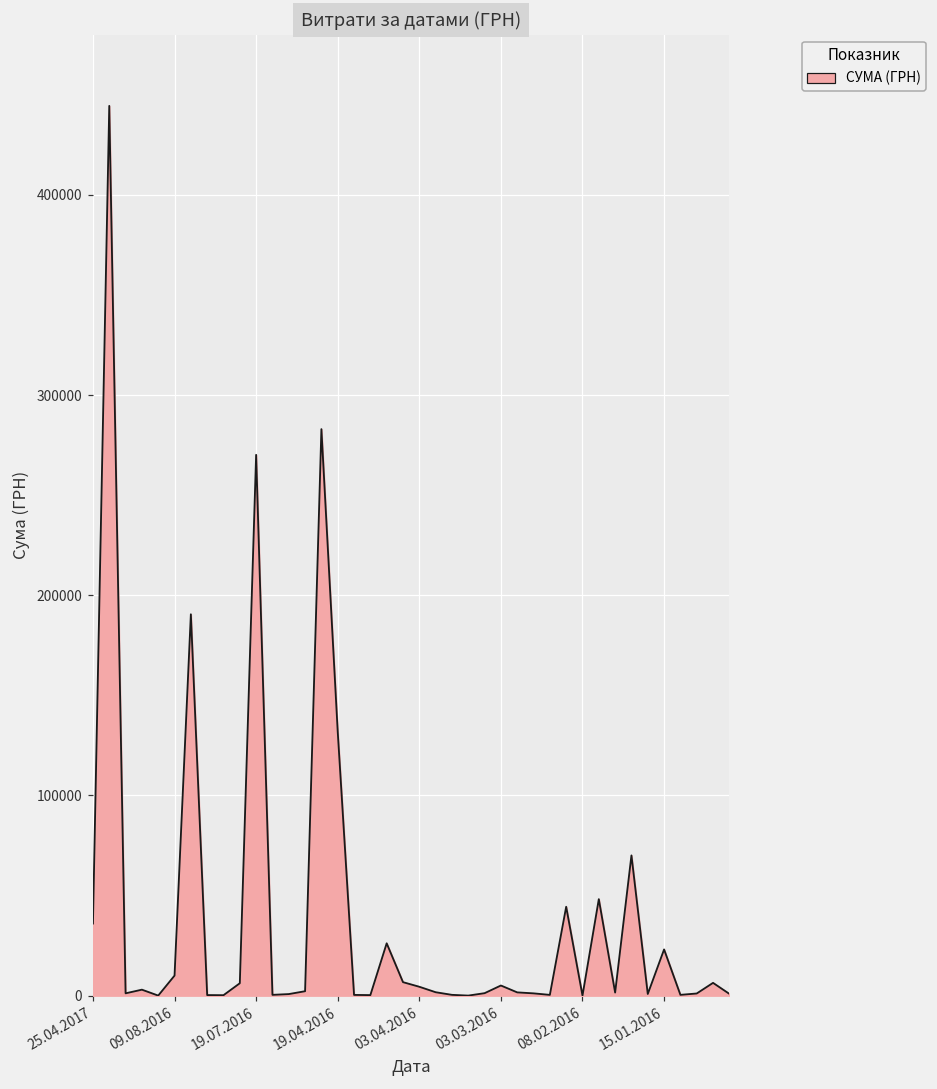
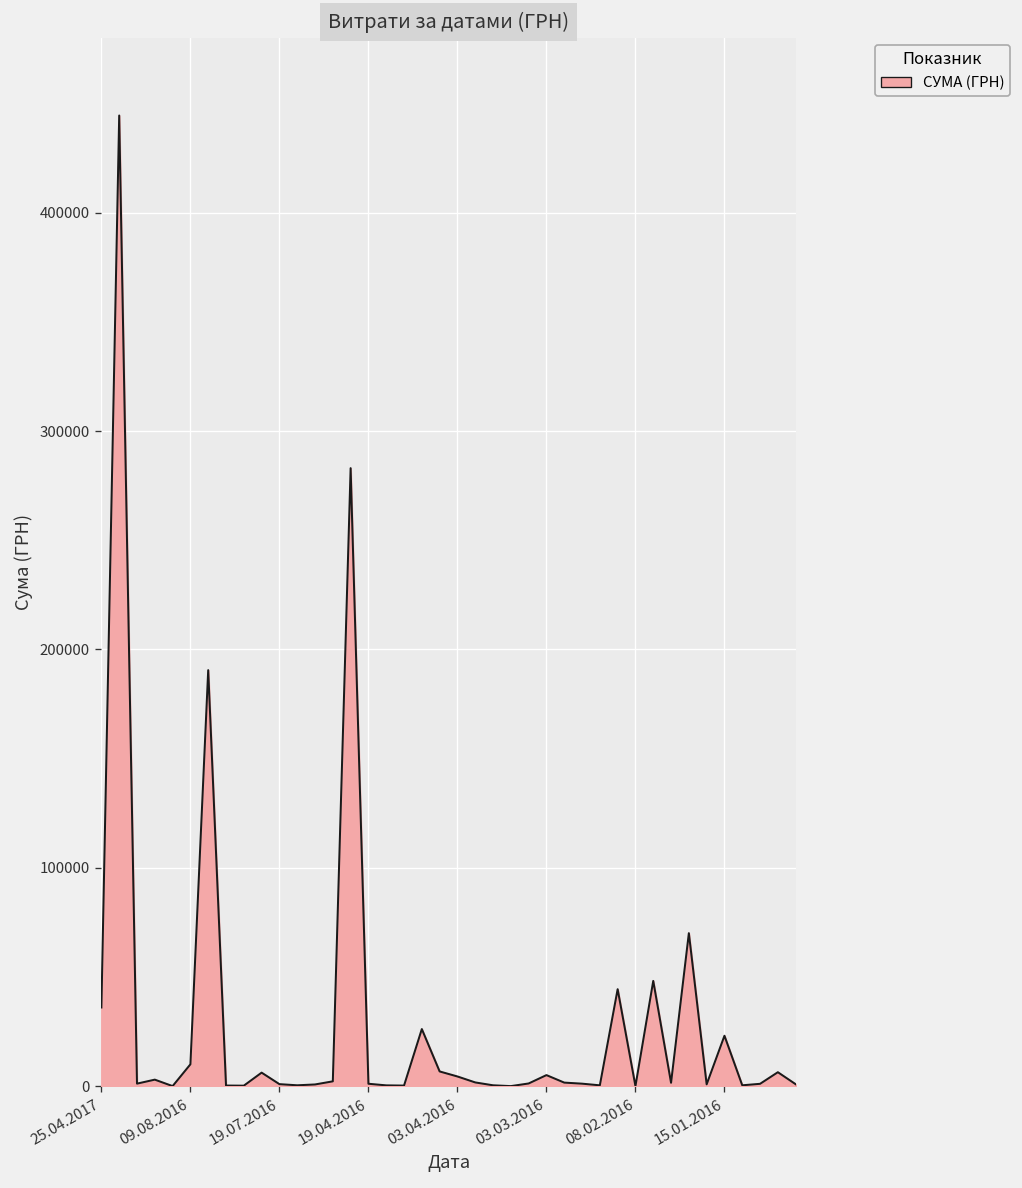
  {
    "25.04.2017": 36000,
    "09.08.2016": 10000,
-   "19.07.2016": 270000,
-   "19.04.2016": 132000,
+   "19.07.2016": 1000,
+   "19.04.2016": 1000,
    "03.03.2016": 5000,
    "08.02.2016": 0,
    "15.01.2016": 23000
  }
